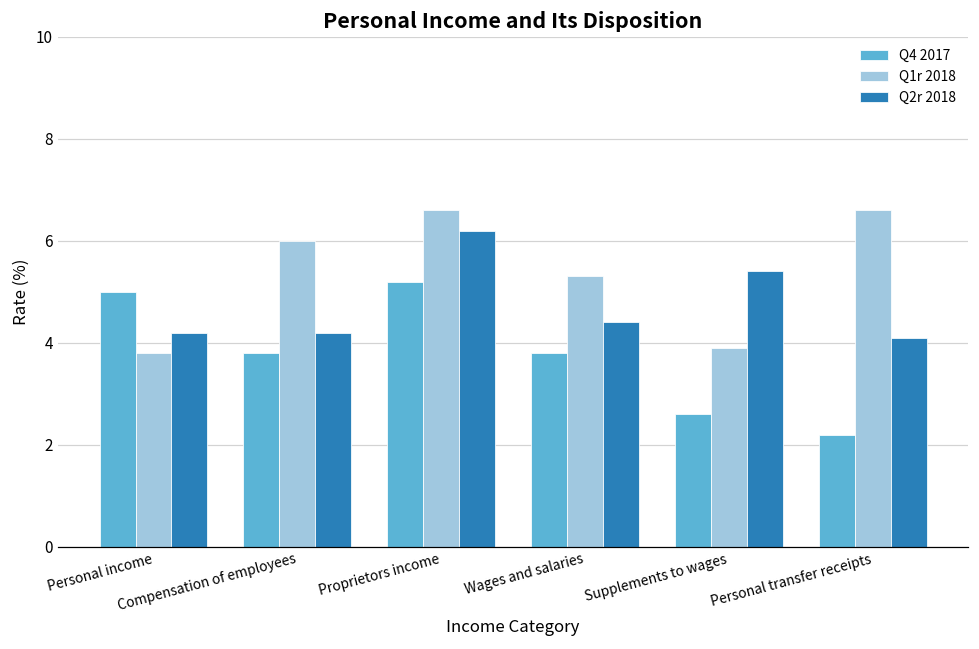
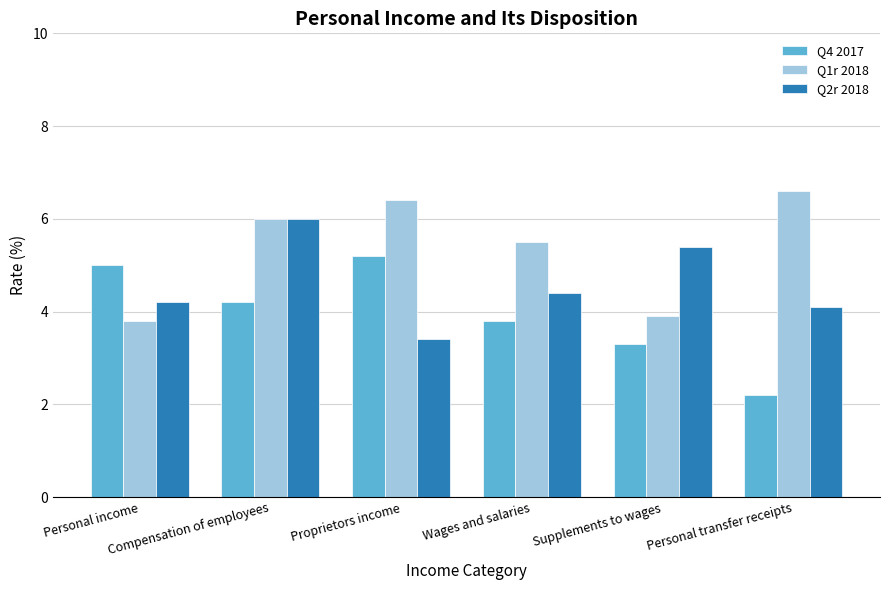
  {
    "Q4 2017": {
      "Personal income": 5.0,
-     "Compensation of employees": 3.8,
+     "Compensation of employees": 4.2,
      "Proprietors income": 5.2,
      "Wages and salaries": 3.8,
-     "Supplements to wages": 2.6,
+     "Supplements to wages": 3.3,
      "Personal transfer receipts": 2.2
    },
    "Q1r 2018": {
      "Personal income": 3.8,
      "Compensation of employees": 6.0,
-     "Proprietors income": 6.6,
-     "Wages and salaries": 5.3,
+     "Proprietors income": 6.4,
+     "Wages and salaries": 5.5,
      "Supplements to wages": 3.9,
      "Personal transfer receipts": 6.6
    },
    "Q2r 2018": {
      "Personal income": 4.2,
-     "Compensation of employees": 4.2,
-     "Proprietors income": 6.2,
+     "Compensation of employees": 6.0,
+     "Proprietors income": 3.4,
      "Wages and salaries": 4.4,
      "Supplements to wages": 5.4,
      "Personal transfer receipts": 4.1
    }
  }
